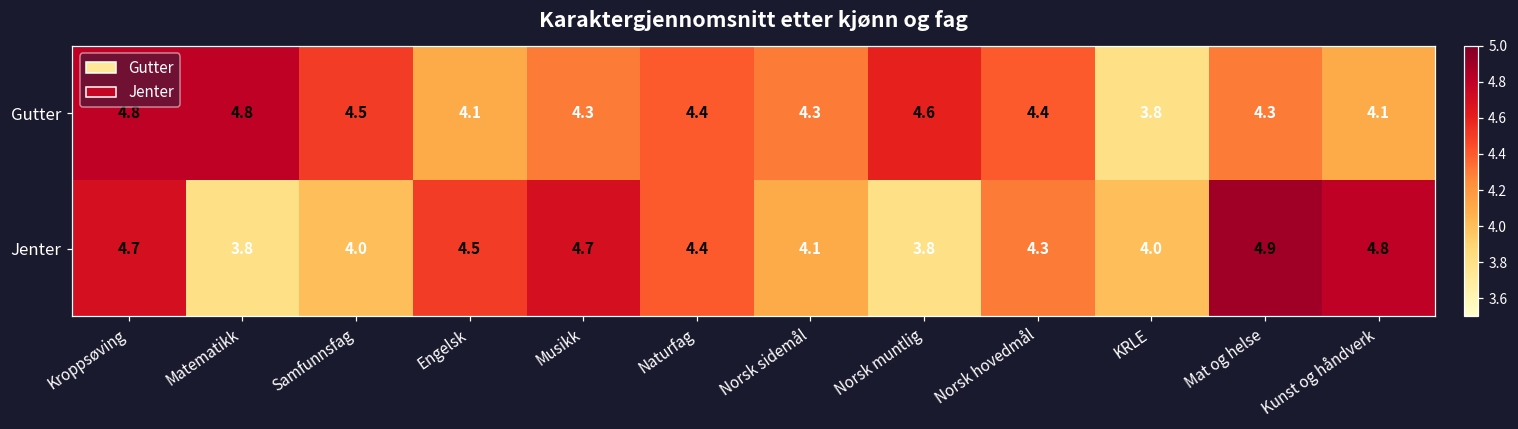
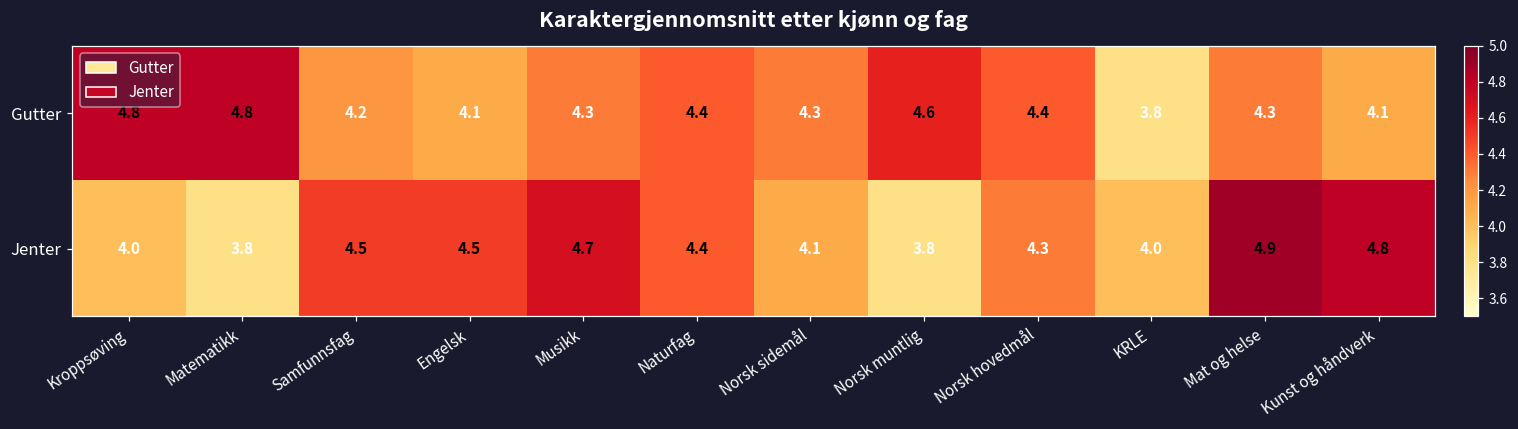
  {
    "Gutter": {
      "Kroppsøving": 4.8,
      "Matematikk": 4.8,
-     "Samfunnsfag": 4.5,
+     "Samfunnsfag": 4.2,
      "Engelsk": 4.1,
      "Musikk": 4.3,
      "Naturfag": 4.4,
      "Norsk sidemål": 4.3,
      "Norsk muntlig": 4.6,
      "Norsk hovedmål": 4.4,
      "KRLE": 3.8,
      "Mat og helse": 4.3,
      "Kunst og håndverk": 4.1
    },
    "Jenter": {
-     "Kroppsøving": 4.7,
+     "Kroppsøving": 4.0,
      "Matematikk": 3.8,
-     "Samfunnsfag": 4.0,
+     "Samfunnsfag": 4.5,
      "Engelsk": 4.5,
      "Musikk": 4.7,
      "Naturfag": 4.4,
      "Norsk sidemål": 4.1,
      "Norsk muntlig": 3.8,
      "Norsk hovedmål": 4.3,
      "KRLE": 4.0,
      "Mat og helse": 4.9,
      "Kunst og håndverk": 4.8
    }
  }
